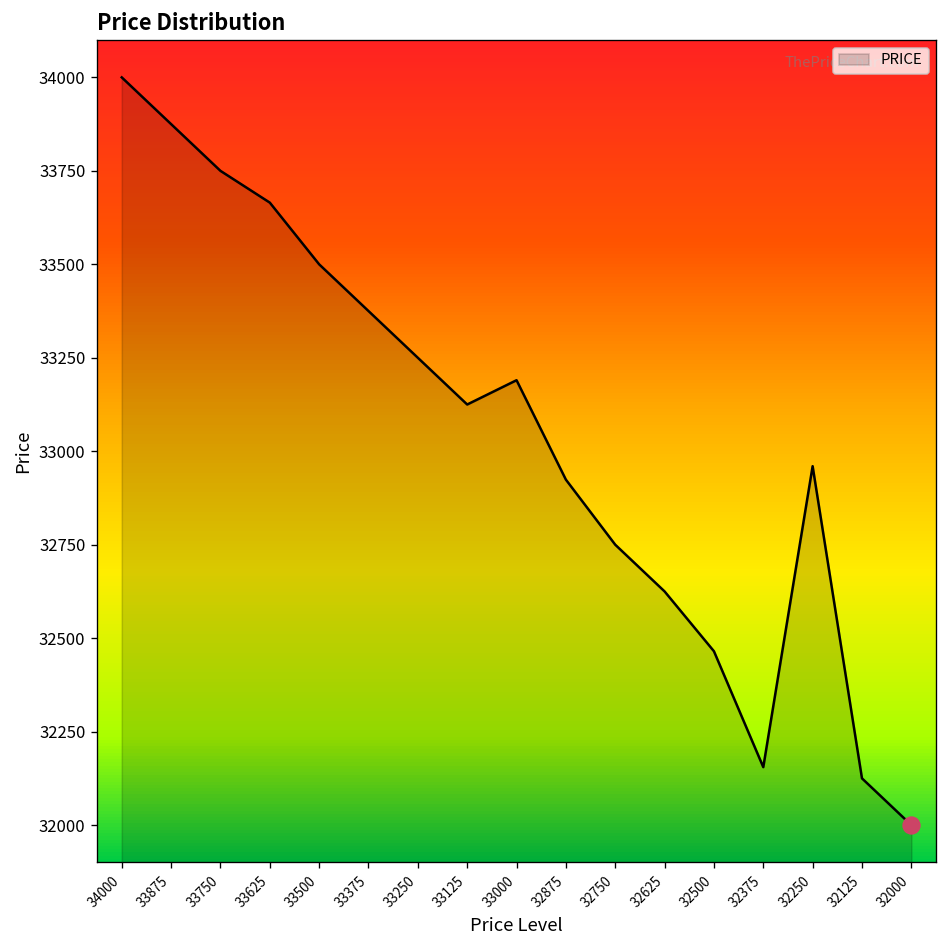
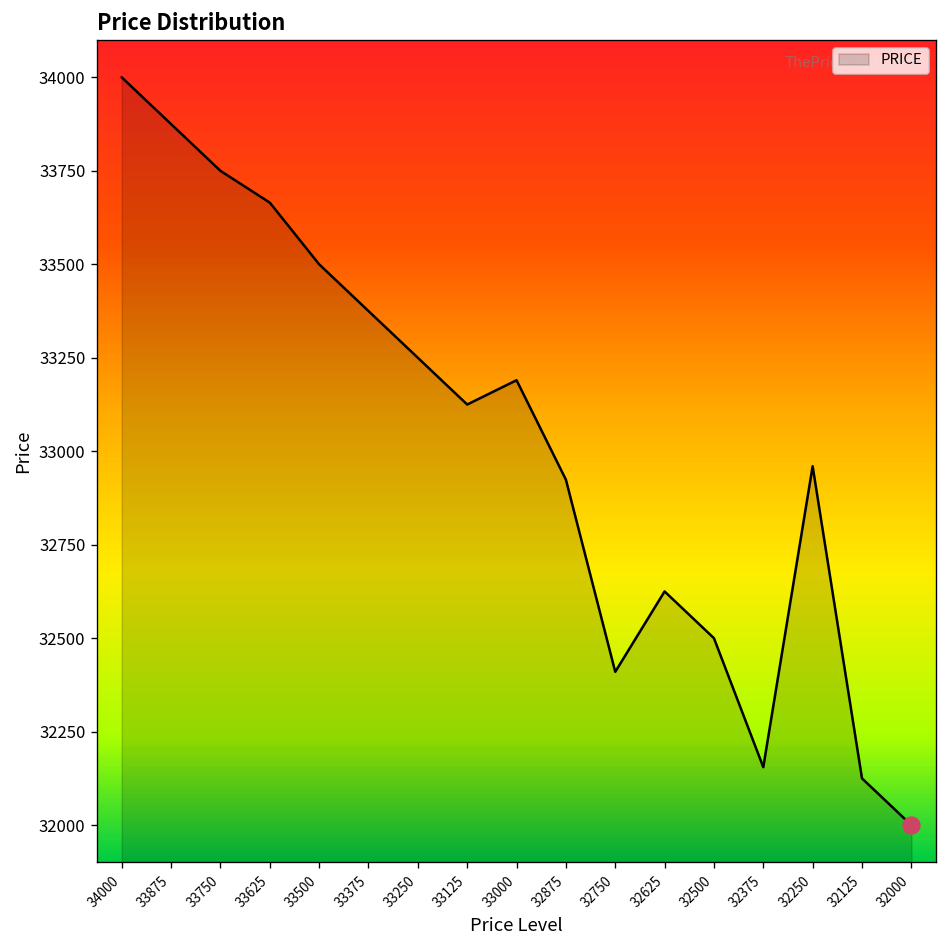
  {
    "PRICE": {
      "34000": 34000,
      "33875": 33880,
      "33750": 33750,
      "33625": 33670,
      "33500": 33500,
      "33375": 33380,
      "33250": 33250,
      "33125": 33130,
      "33000": 33190,
      "32875": 32920,
-     "32750": 32750,
+     "32750": 32410,
      "32625": 32630,
-     "32500": 32470,
+     "32500": 32500,
      "32375": 32160,
      "32250": 32960,
      "32125": 32130
    }
  }
